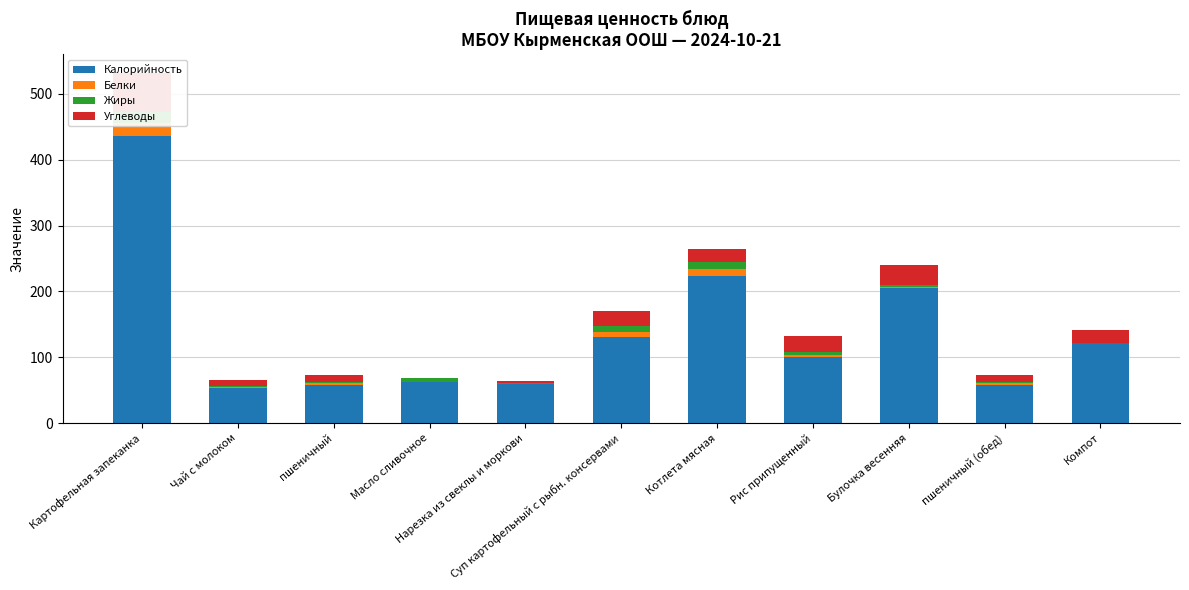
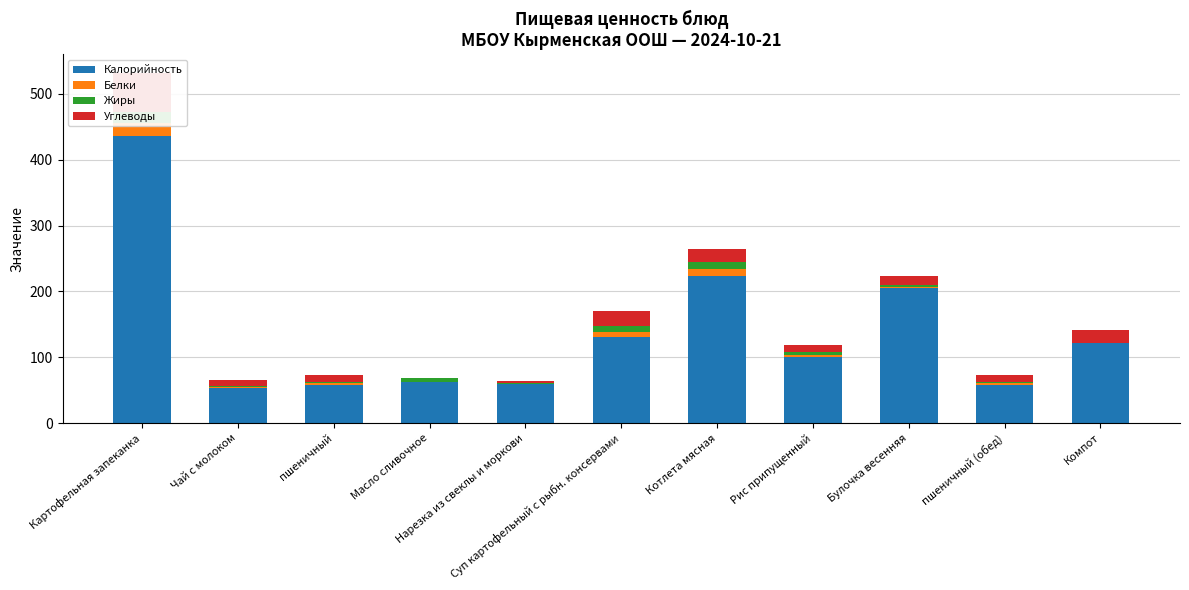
  {
    "Калорийность": {
      "Картофельная запеканка": 440,
      "Чай с молоком": 50,
      "пшеничный": 60,
      "Масло сливочное": 60,
      "Нарезка из свеклы и моркови": 60,
      "Суп картофельный с рыбн. консервами": 130,
      "Котлета мясная": 220,
      "Рис припущенный": 100,
      "Булочка весенняя": 210,
      "пшеничный (обед)": 60,
      "Компот": 120
    },
    "Белки": {
      "Масло сливочное": 0,
      "Суп картофельный с рыбн. консервами": 10,
      "Котлета мясная": 10,
      "Компот": 0
    },
    "Жиры": {
      "Масло сливочное": 10,
      "Суп картофельный с рыбн. консервами": 10,
      "Котлета мясная": 10,
      "Рис припущенный": 10,
      "Компот": 0
    },
    "Углеводы": {
      "Чай с молоком": 10,
      "пшеничный": 10,
      "Масло сливочное": 0,
      "Суп картофельный с рыбн. консервами": 20,
      "Котлета мясная": 20,
-     "Рис припущенный": 20,
-     "Булочка весенняя": 30,
+     "Рис припущенный": 10,
+     "Булочка весенняя": 10,
      "пшеничный (обед)": 10,
      "Компот": 20
    }
  }
